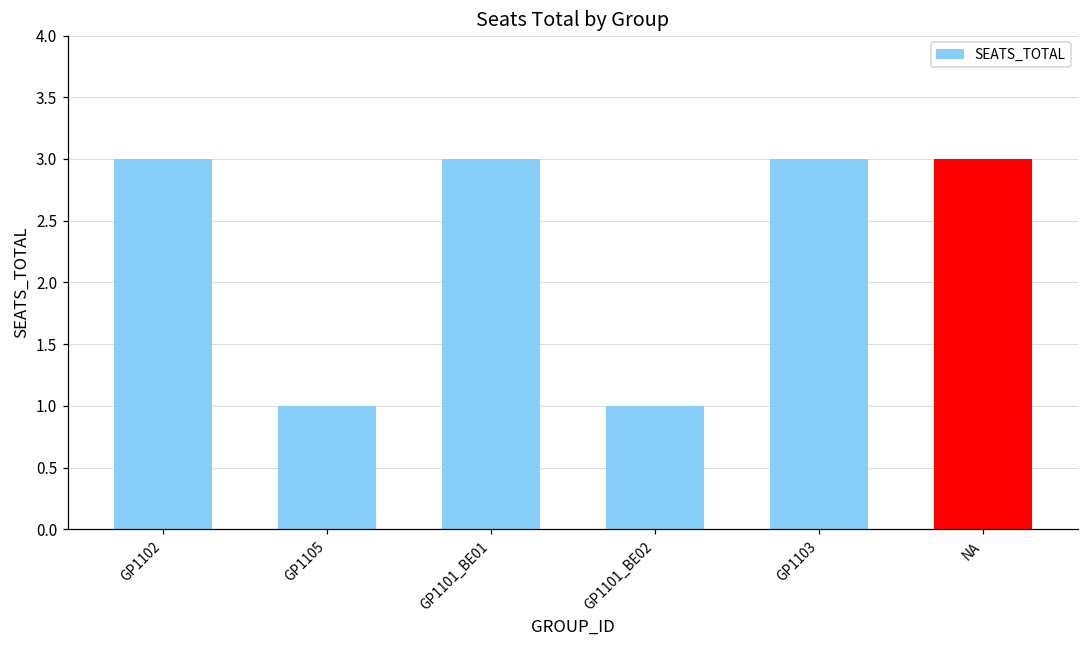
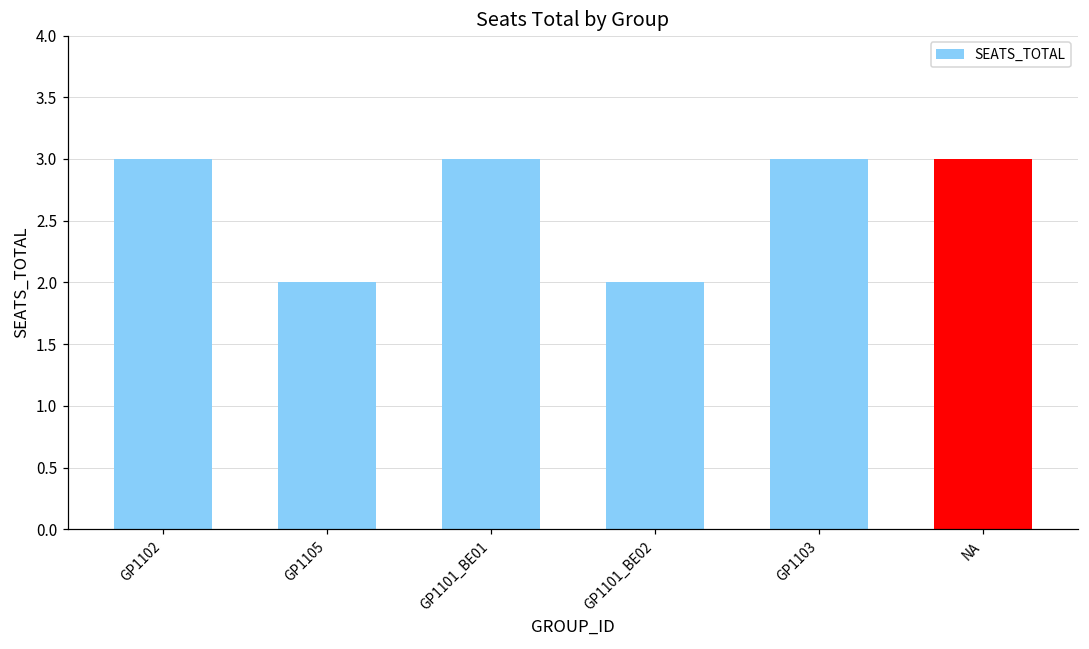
  {
    "GP1102": 3,
-   "GP1105": 1,
+   "GP1105": 2,
    "GP1101_BE01": 3,
-   "GP1101_BE02": 1,
+   "GP1101_BE02": 2,
    "GP1103": 3,
    "NA": 3
  }
